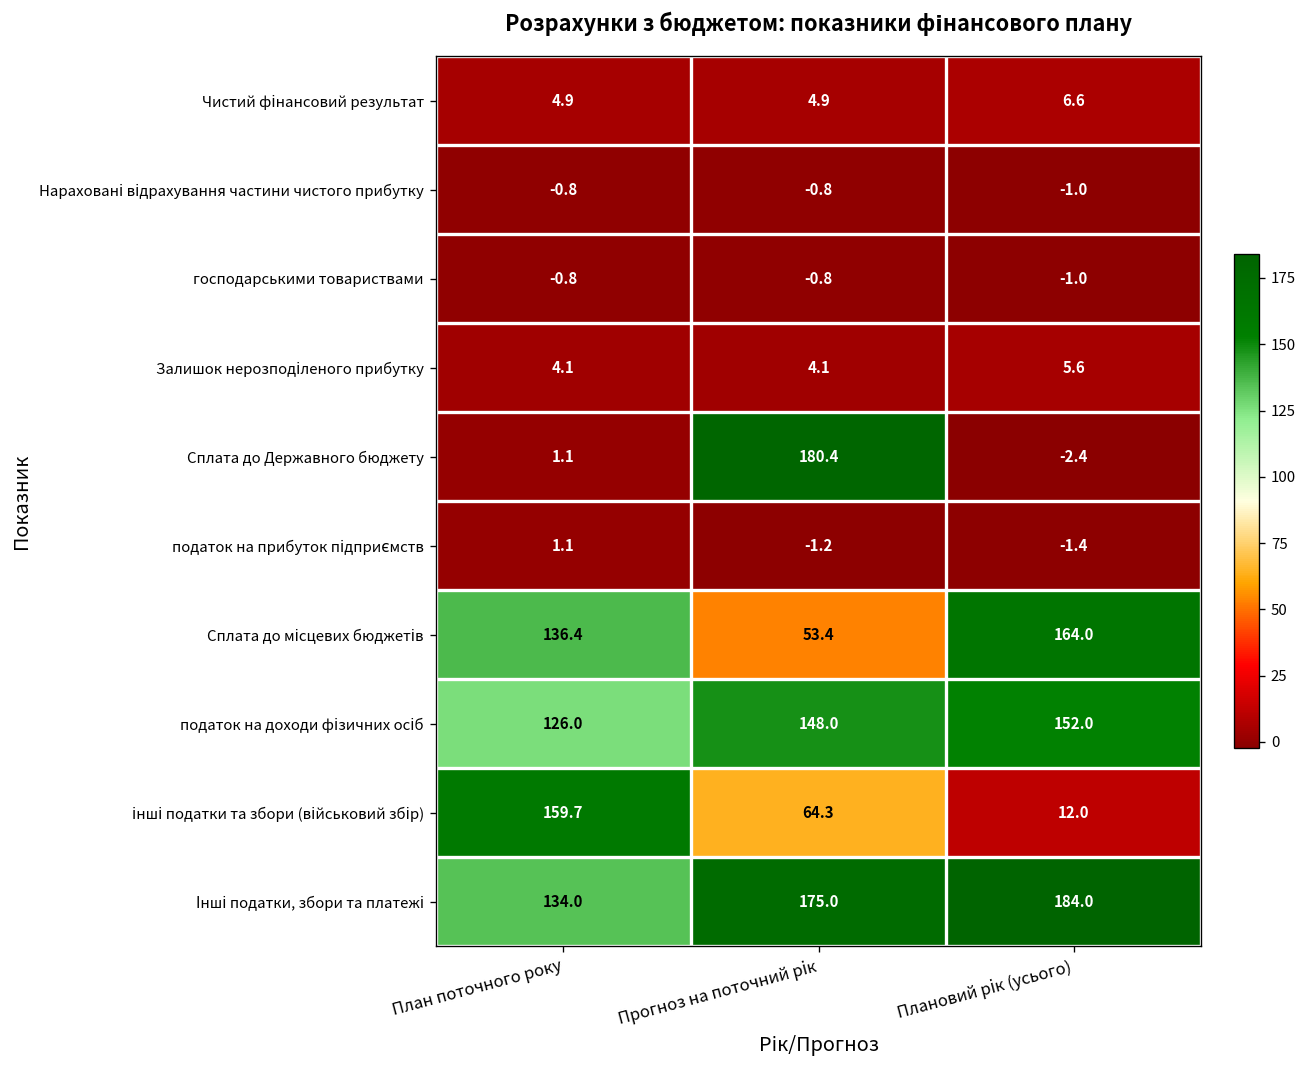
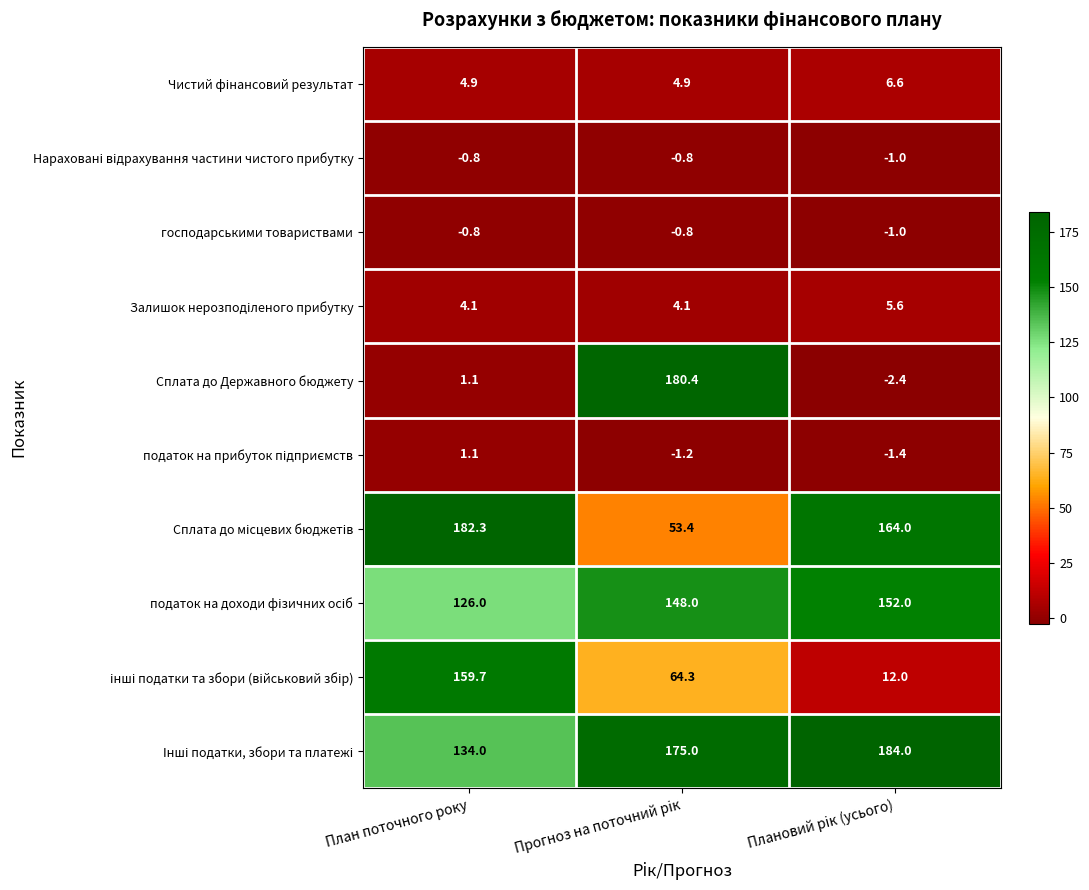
  {
    "Чистий фінансовий результат": {
      "План поточного року": 4.9,
      "Прогноз на поточний рік": 4.9,
      "Плановий рік (усього)": 6.6
    },
    "Нараховані відрахування частини чистого прибутку": {
      "План поточного року": -0.8,
      "Прогноз на поточний рік": -0.8,
      "Плановий рік (усього)": -1.0
    },
    "господарськими товариствами": {
      "План поточного року": -0.8,
      "Прогноз на поточний рік": -0.8,
      "Плановий рік (усього)": -1.0
    },
    "Залишок нерозподіленого прибутку": {
      "План поточного року": 4.1,
      "Прогноз на поточний рік": 4.1,
      "Плановий рік (усього)": 5.6
    },
    "Сплата до Державного бюджету": {
      "План поточного року": 1.1,
      "Прогноз на поточний рік": 180.4,
      "Плановий рік (усього)": -2.4
    },
    "податок на прибуток підприємств": {
      "План поточного року": 1.1,
      "Прогноз на поточний рік": -1.2,
      "Плановий рік (усього)": -1.4
    },
    "Сплата до місцевих бюджетів": {
-     "План поточного року": 136.4,
+     "План поточного року": 182.3,
      "Прогноз на поточний рік": 53.4,
      "Плановий рік (усього)": 164.0
    },
    "податок на доходи фізичних осіб": {
      "План поточного року": 126.0,
      "Прогноз на поточний рік": 148.0,
      "Плановий рік (усього)": 152.0
    },
    "інші податки та збори (військовий збір)": {
      "План поточного року": 159.7,
      "Прогноз на поточний рік": 64.3,
      "Плановий рік (усього)": 12.0
    },
    "Інші податки, збори та платежі": {
      "План поточного року": 134.0,
      "Прогноз на поточний рік": 175.0,
      "Плановий рік (усього)": 184.0
    }
  }
